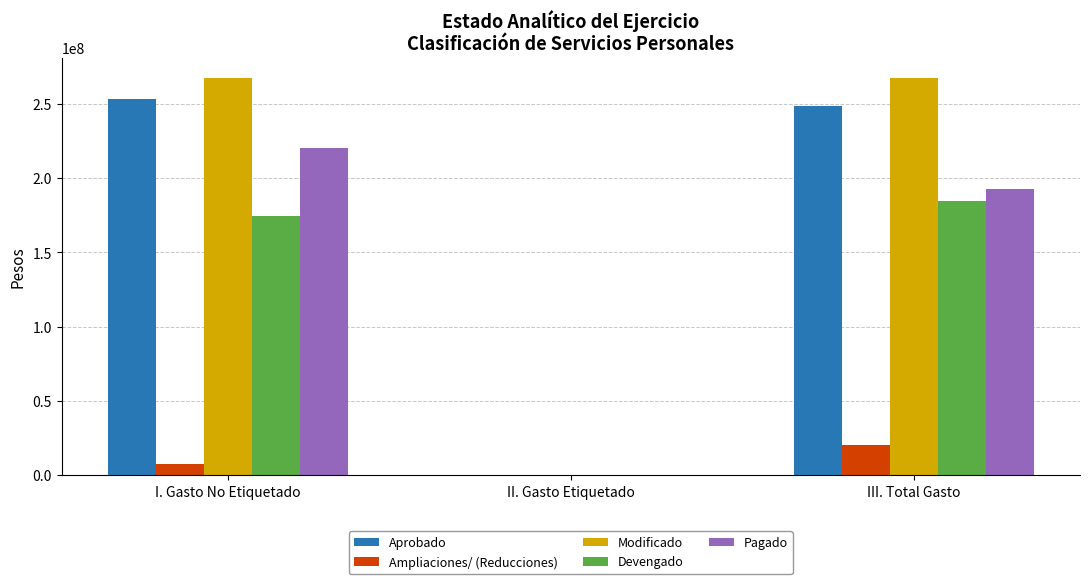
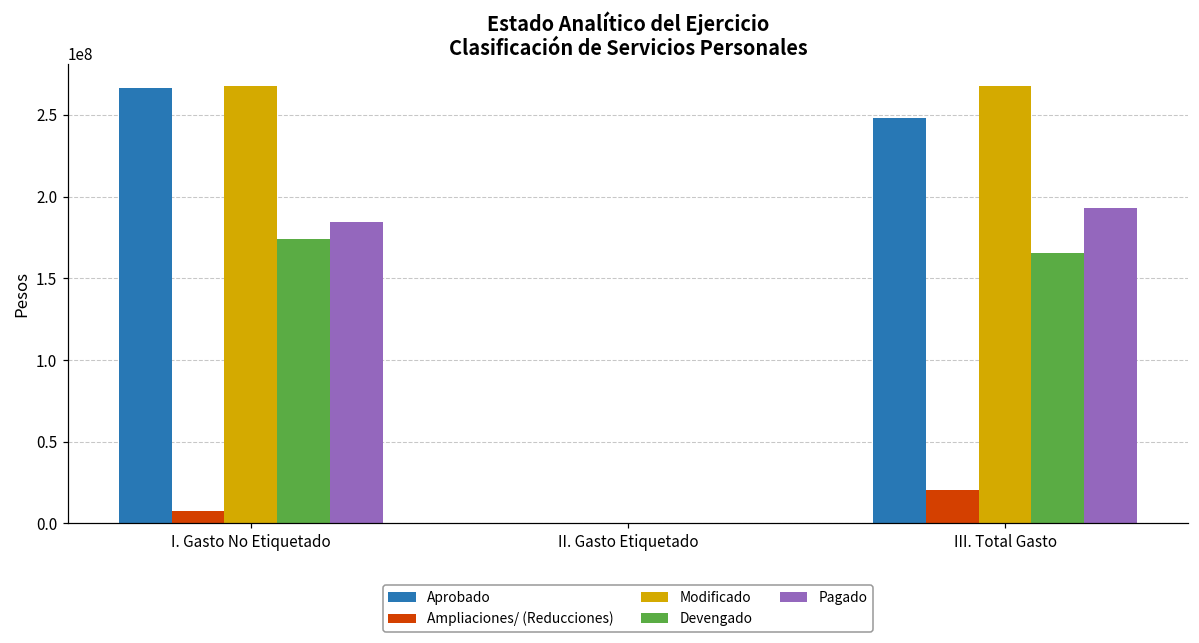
  {
    "Aprobado": {
-     "I. Gasto No Etiquetado": 253000000,
+     "I. Gasto No Etiquetado": 266000000,
      "II. Gasto Etiquetado": 0,
      "III. Total Gasto": 248000000
    },
    "Ampliaciones/ (Reducciones)": {
      "I. Gasto No Etiquetado": 7000000,
      "II. Gasto Etiquetado": 0,
      "III. Total Gasto": 20000000
    },
    "Modificado": {
      "I. Gasto No Etiquetado": 268000000,
      "II. Gasto Etiquetado": 0,
      "III. Total Gasto": 268000000
    },
    "Devengado": {
      "I. Gasto No Etiquetado": 174000000,
      "II. Gasto Etiquetado": 0,
-     "III. Total Gasto": 184000000
+     "III. Total Gasto": 165000000
    },
    "Pagado": {
-     "I. Gasto No Etiquetado": 220000000,
+     "I. Gasto No Etiquetado": 184000000,
      "II. Gasto Etiquetado": 0,
      "III. Total Gasto": 193000000
    }
  }
